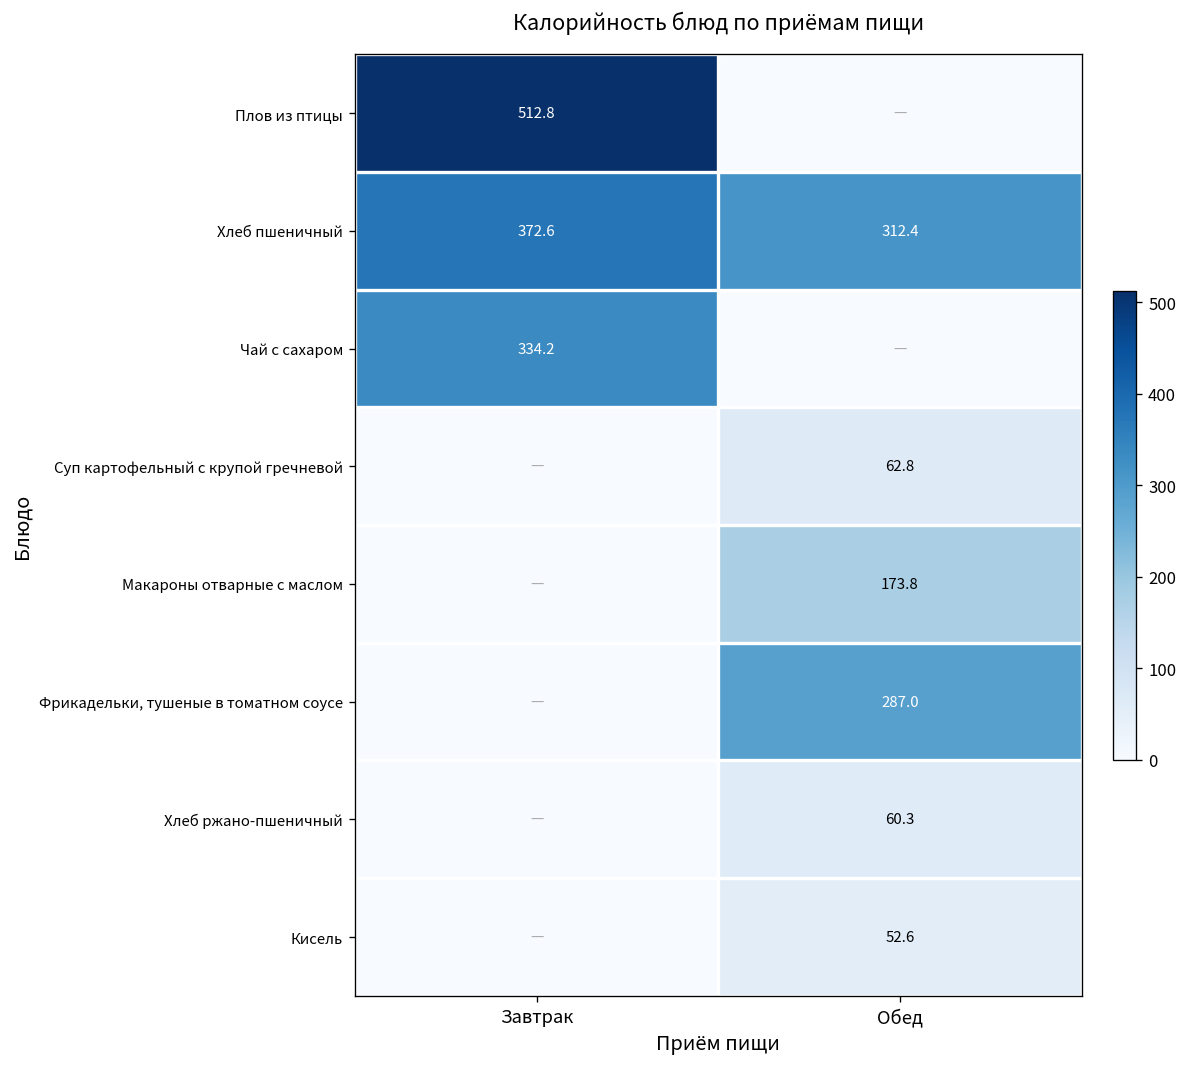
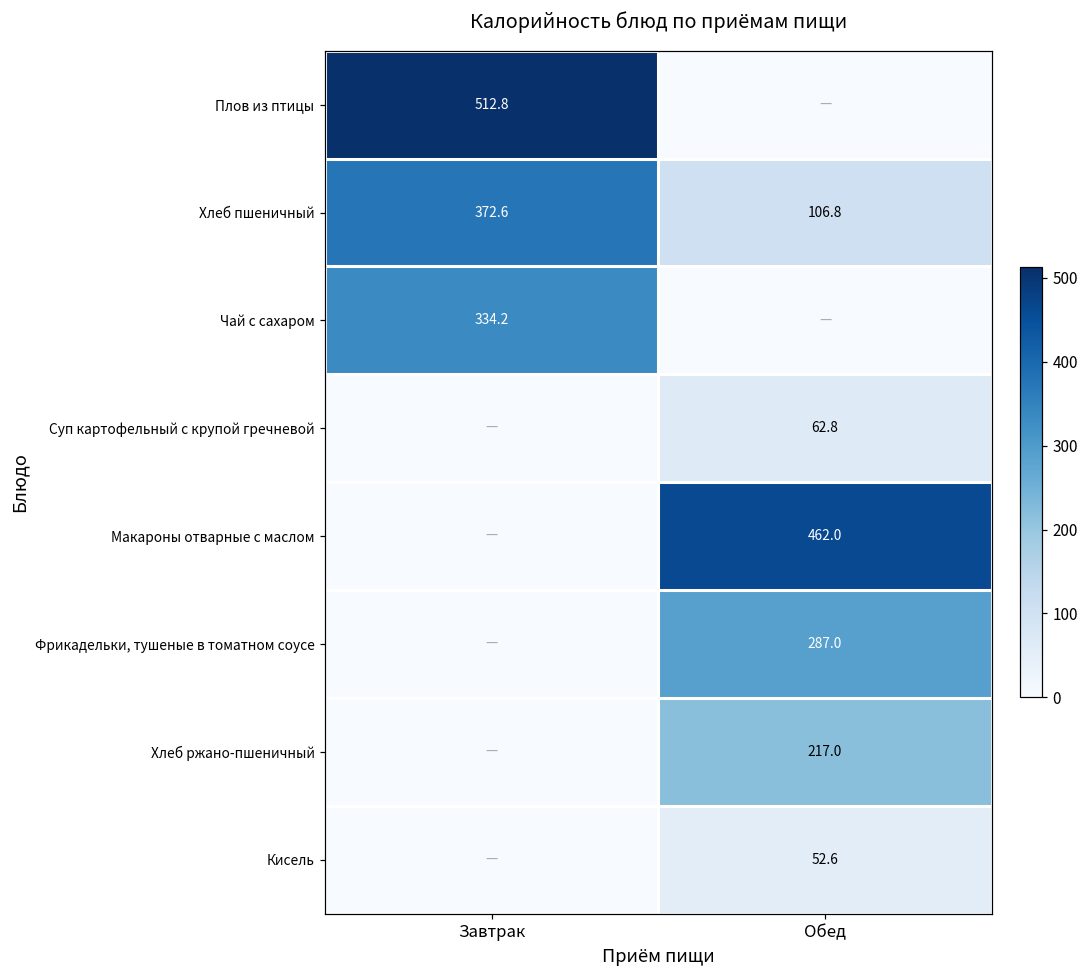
  {
    "Плов из птицы": {
      "Завтрак": 512.8
    },
    "Хлеб пшеничный": {
      "Завтрак": 372.6,
-     "Обед": 312.4
+     "Обед": 106.8
    },
    "Чай с сахаром": {
      "Завтрак": 334.2
    },
    "Суп картофельный с крупой гречневой": {
      "Обед": 62.8
    },
    "Макароны отварные с маслом": {
-     "Обед": 173.8
+     "Обед": 462.0
    },
    "Фрикадельки, тушеные в томатном соусе": {
      "Обед": 287.0
    },
    "Хлеб ржано-пшеничный": {
-     "Обед": 60.3
+     "Обед": 217.0
    },
    "Кисель": {
      "Обед": 52.6
    }
  }
